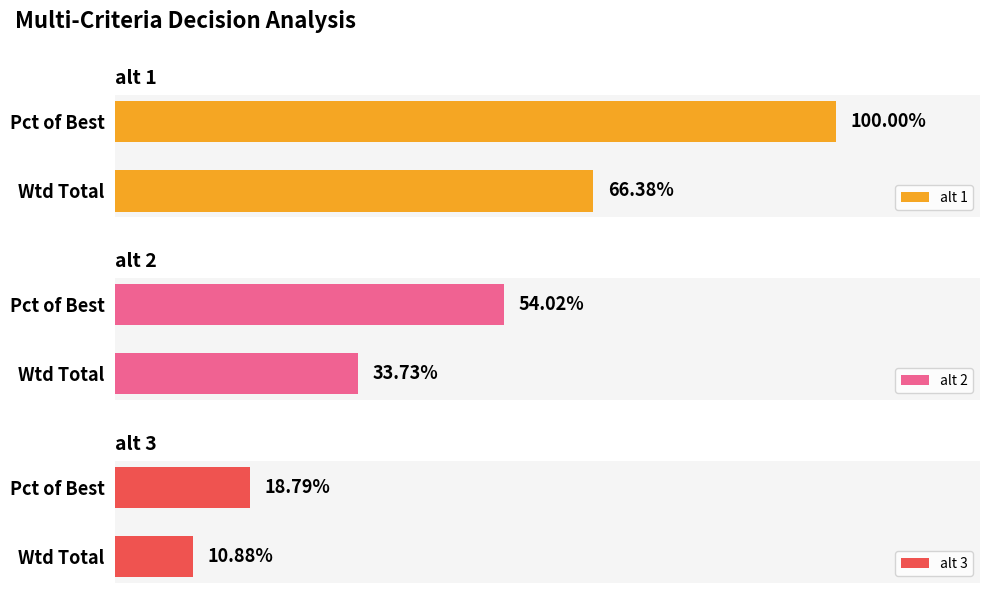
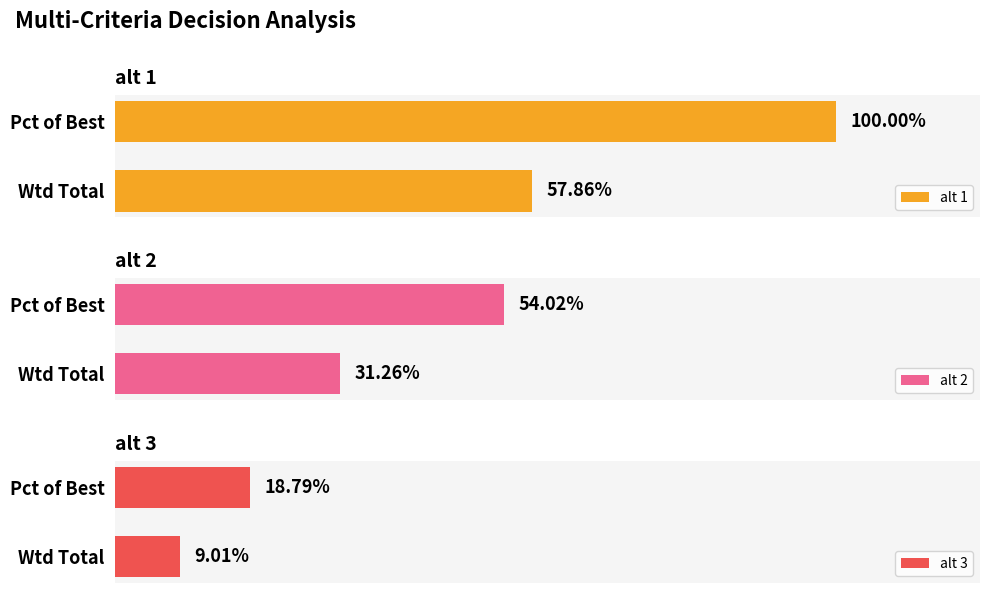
  {
    "alt 1": {
      "Pct of Best": "100.00%",
-     "Wtd Total": "66.38%"
+     "Wtd Total": "57.86%"
    },
    "alt 2": {
      "Pct of Best": "54.02%",
-     "Wtd Total": "33.73%"
+     "Wtd Total": "31.26%"
    },
    "alt 3": {
      "Pct of Best": "18.79%",
-     "Wtd Total": "10.88%"
+     "Wtd Total": "9.01%"
    }
  }
